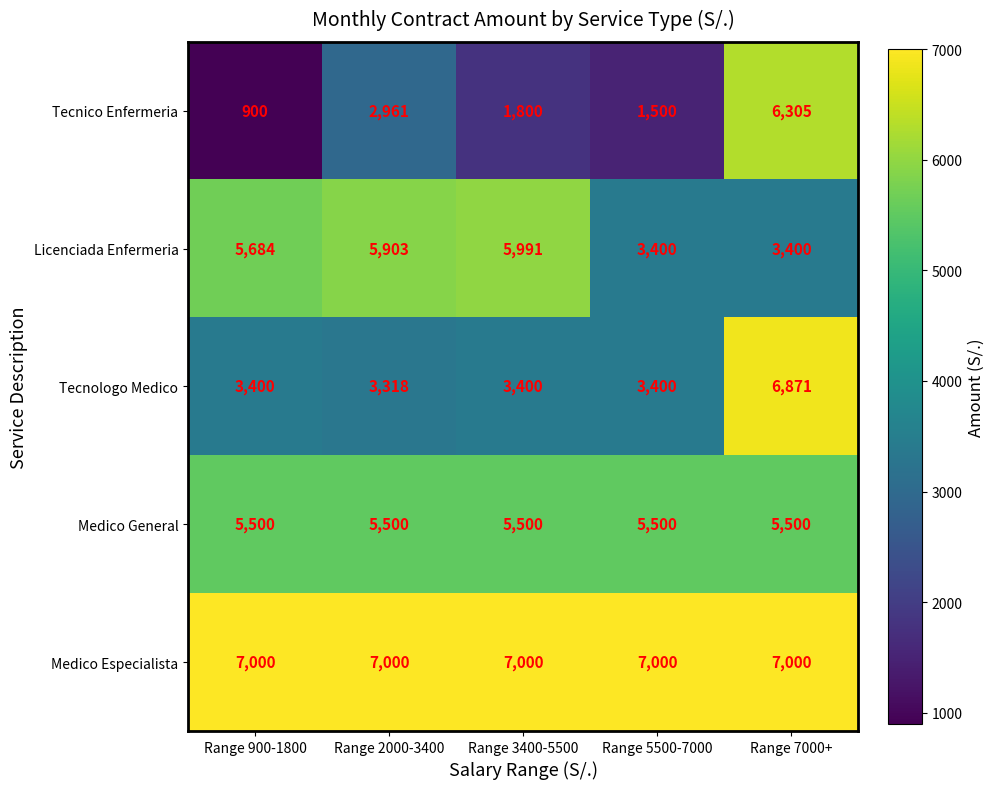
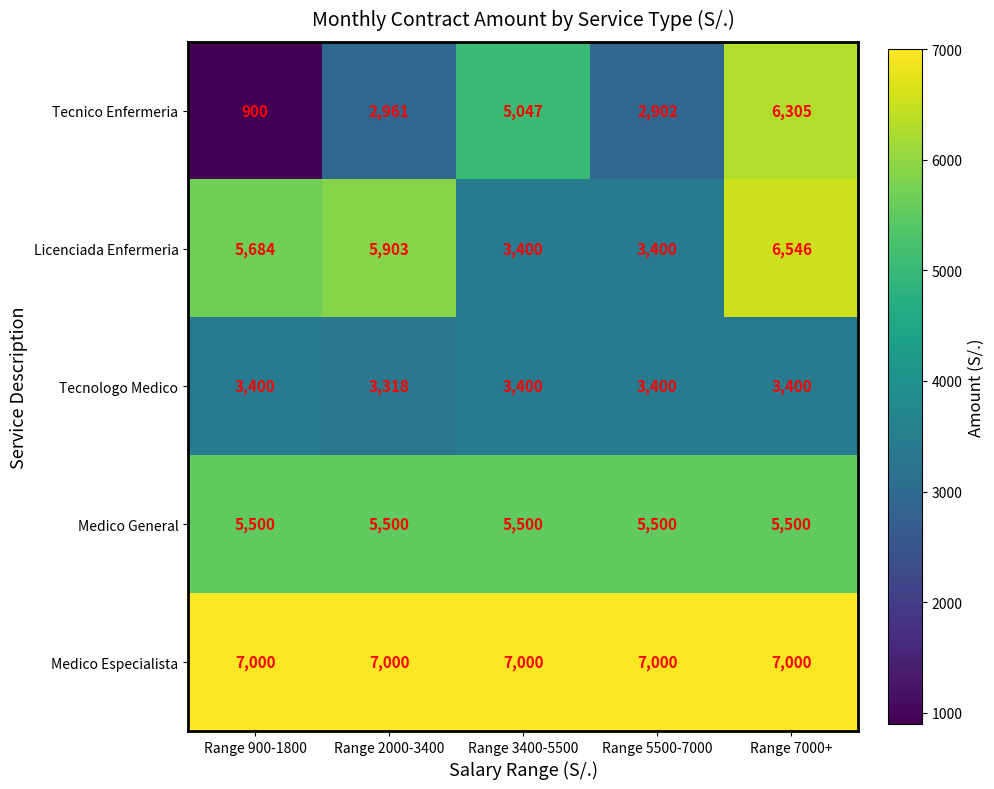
  {
    "Tecnico Enfermeria": {
      "Range 900-1800": "900",
      "Range 2000-3400": "2,961",
-     "Range 3400-5500": "1,800",
-     "Range 5500-7000": "1,500",
+     "Range 3400-5500": "5,047",
+     "Range 5500-7000": "2,902",
      "Range 7000+": "6,305"
    },
    "Licenciada Enfermeria": {
      "Range 900-1800": "5,684",
      "Range 2000-3400": "5,903",
-     "Range 3400-5500": "5,991",
+     "Range 3400-5500": "3,400",
      "Range 5500-7000": "3,400",
-     "Range 7000+": "3,400"
+     "Range 7000+": "6,546"
    },
    "Tecnologo Medico": {
      "Range 900-1800": "3,400",
      "Range 2000-3400": "3,318",
      "Range 3400-5500": "3,400",
      "Range 5500-7000": "3,400",
-     "Range 7000+": "6,871"
+     "Range 7000+": "3,400"
    },
    "Medico General": {
      "Range 900-1800": "5,500",
      "Range 2000-3400": "5,500",
      "Range 3400-5500": "5,500",
      "Range 5500-7000": "5,500",
      "Range 7000+": "5,500"
    },
    "Medico Especialista": {
      "Range 900-1800": "7,000",
      "Range 2000-3400": "7,000",
      "Range 3400-5500": "7,000",
      "Range 5500-7000": "7,000",
      "Range 7000+": "7,000"
    }
  }
